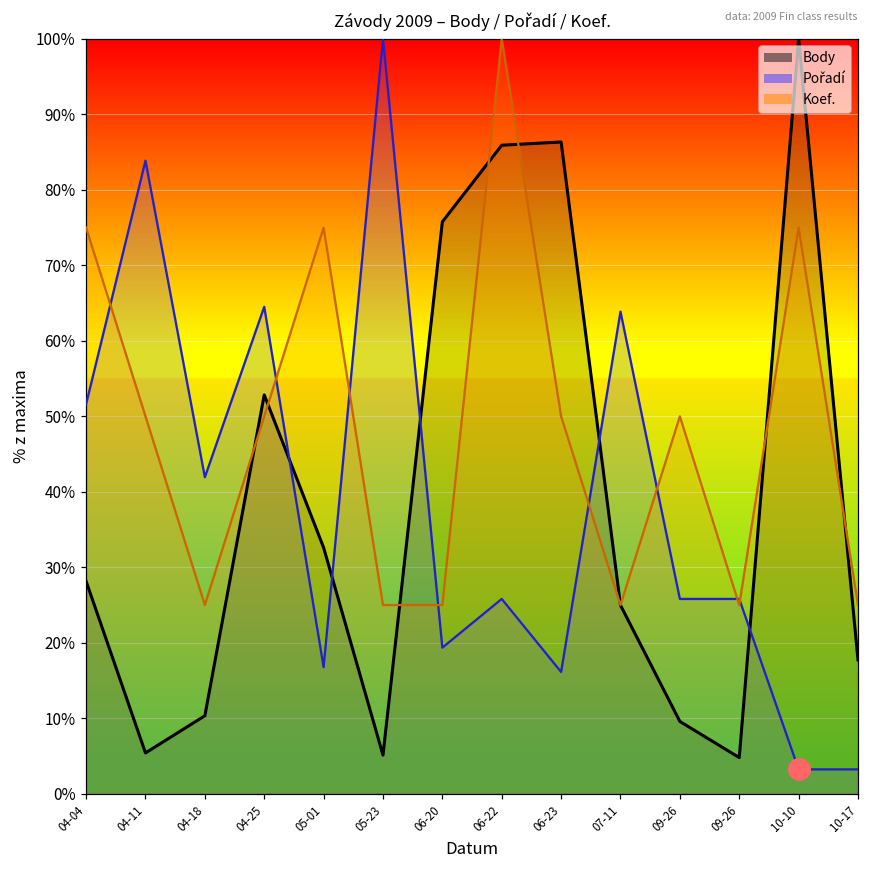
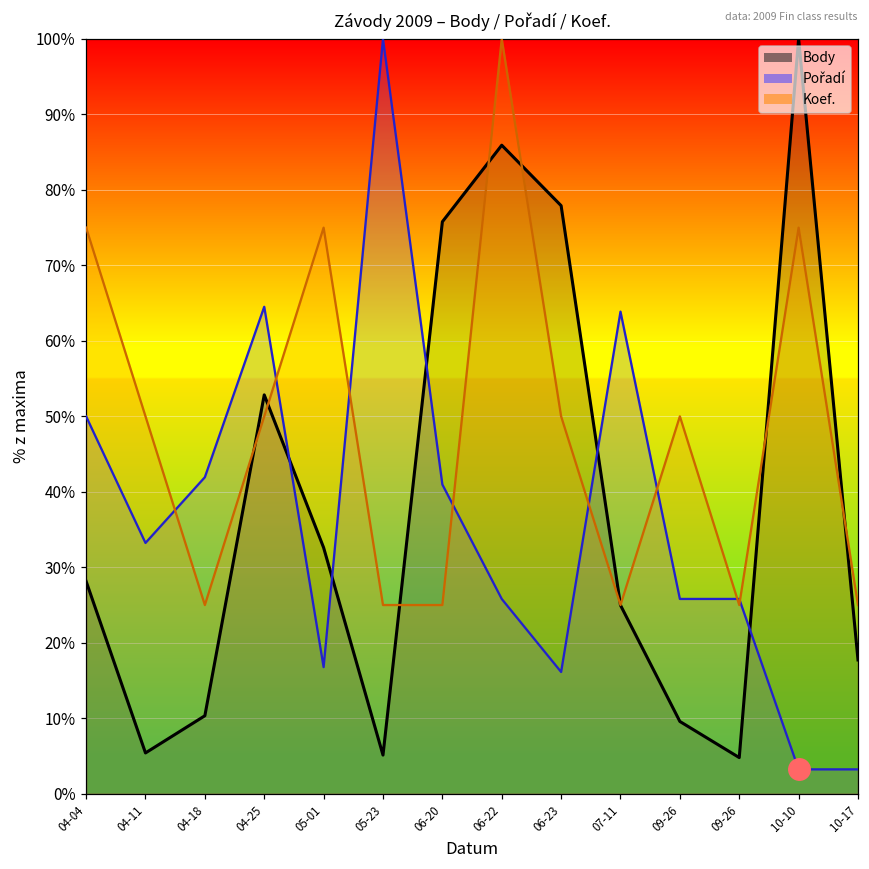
  {
    "Body": {
      "04-04": "28%",
      "04-11": "5%",
      "04-18": "10%",
      "04-25": "53%",
      "05-01": "33%",
      "05-23": "5%",
      "06-20": "76%",
      "06-22": "86%",
-     "06-23": "86%",
+     "06-23": "78%",
      "10-10": "100%",
      "10-17": "18%"
    },
    "Pořadí": {
-     "04-04": "52%",
-     "04-11": "84%",
+     "04-04": "50%",
+     "04-11": "33%",
      "04-18": "42%",
      "04-25": "65%",
      "05-01": "17%",
      "05-23": "100%",
-     "06-20": "19%",
+     "06-20": "41%",
      "06-22": "26%",
      "06-23": "16%",
      "07-11": "64%",
      "10-17": "3%"
    },
    "Koef.": {
      "04-04": "75%",
      "04-11": "50%",
      "04-18": "25%",
      "04-25": "50%",
      "05-01": "75%",
      "05-23": "25%",
      "06-20": "25%",
      "06-22": "100%",
      "06-23": "50%",
      "10-10": "75%",
      "10-17": "25%"
    }
  }
